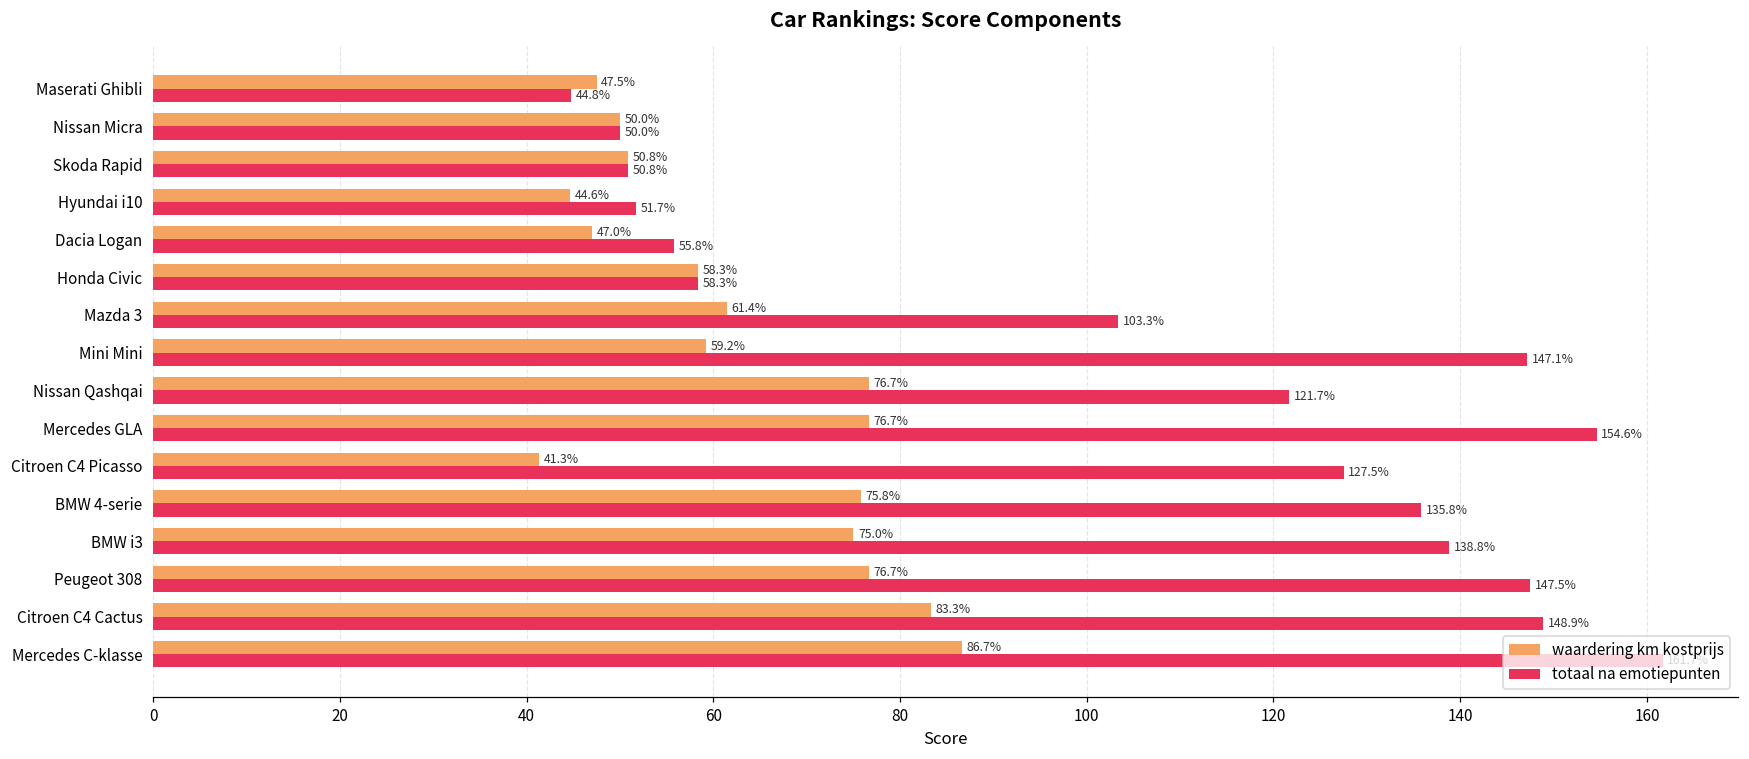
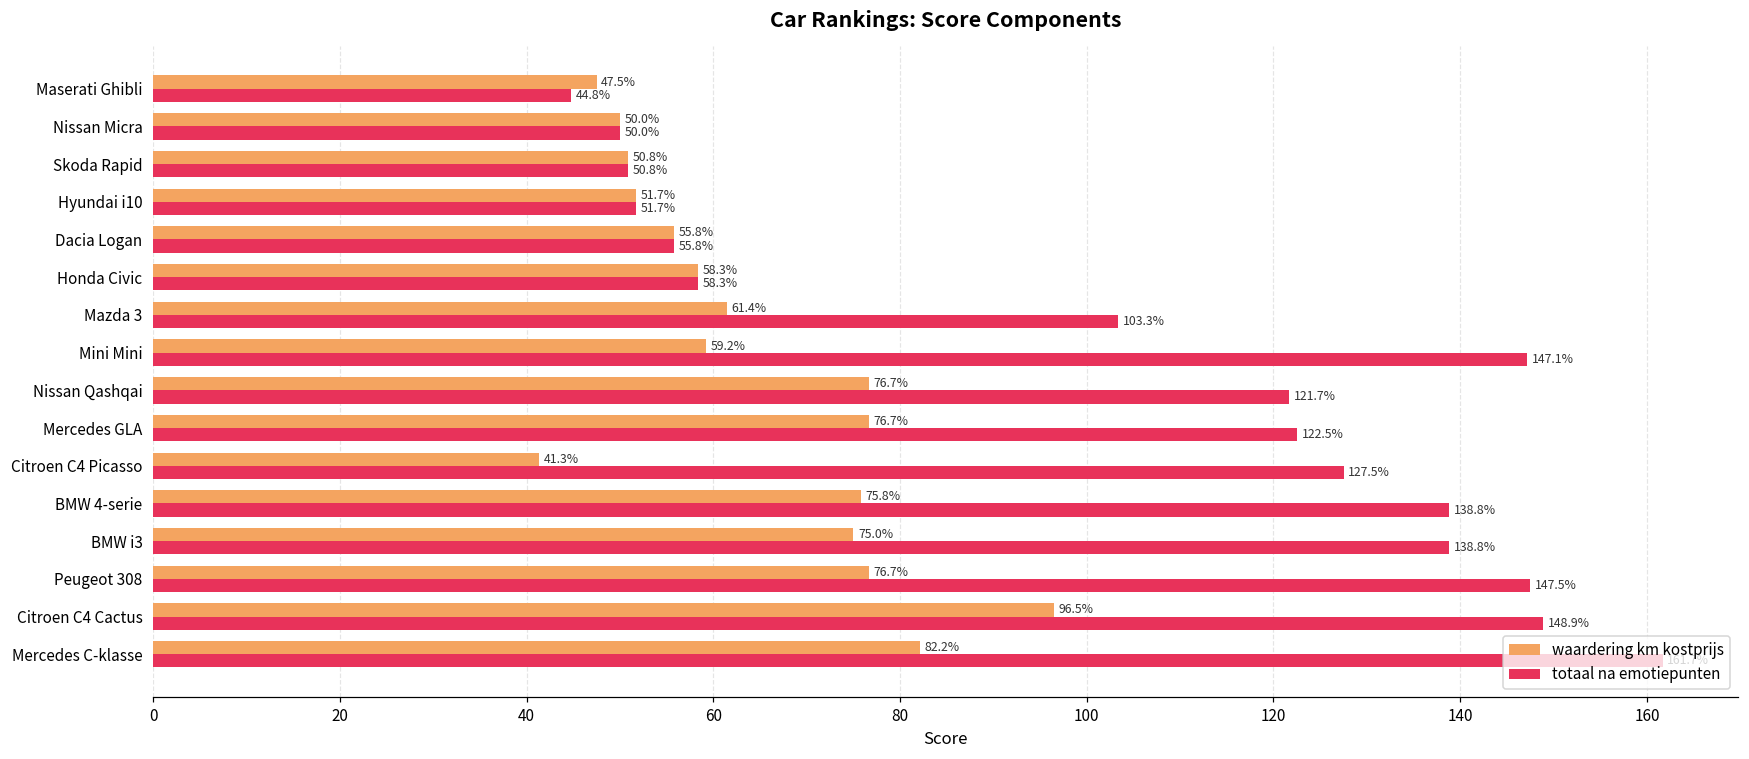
  {
    "waardering km kostprijs": {
      "Maserati Ghibli": "47.5%",
      "Nissan Micra": "50.0%",
      "Skoda Rapid": "50.8%",
-     "Hyundai i10": "44.6%",
-     "Dacia Logan": "47.0%",
+     "Hyundai i10": "51.7%",
+     "Dacia Logan": "55.8%",
      "Honda Civic": "58.3%",
      "Mazda 3": "61.4%",
      "Mini Mini": "59.2%",
      "Nissan Qashqai": "76.7%",
      "Mercedes GLA": "76.7%",
      "Citroen C4 Picasso": "41.3%",
      "BMW 4-serie": "75.8%",
      "BMW i3": "75.0%",
      "Peugeot 308": "76.7%",
-     "Citroen C4 Cactus": "83.3%",
-     "Mercedes C-klasse": "86.7%"
+     "Citroen C4 Cactus": "96.5%",
+     "Mercedes C-klasse": "82.2%"
    },
    "totaal na emotiepunten": {
      "Maserati Ghibli": "44.8%",
      "Nissan Micra": "50.0%",
      "Skoda Rapid": "50.8%",
      "Hyundai i10": "51.7%",
      "Dacia Logan": "55.8%",
      "Honda Civic": "58.3%",
      "Mazda 3": "103.3%",
      "Mini Mini": "147.1%",
      "Nissan Qashqai": "121.7%",
-     "Mercedes GLA": "154.6%",
+     "Mercedes GLA": "122.5%",
      "Citroen C4 Picasso": "127.5%",
-     "BMW 4-serie": "135.8%",
+     "BMW 4-serie": "138.8%",
      "BMW i3": "138.8%",
      "Peugeot 308": "147.5%",
      "Citroen C4 Cactus": "148.9%"
    }
  }
